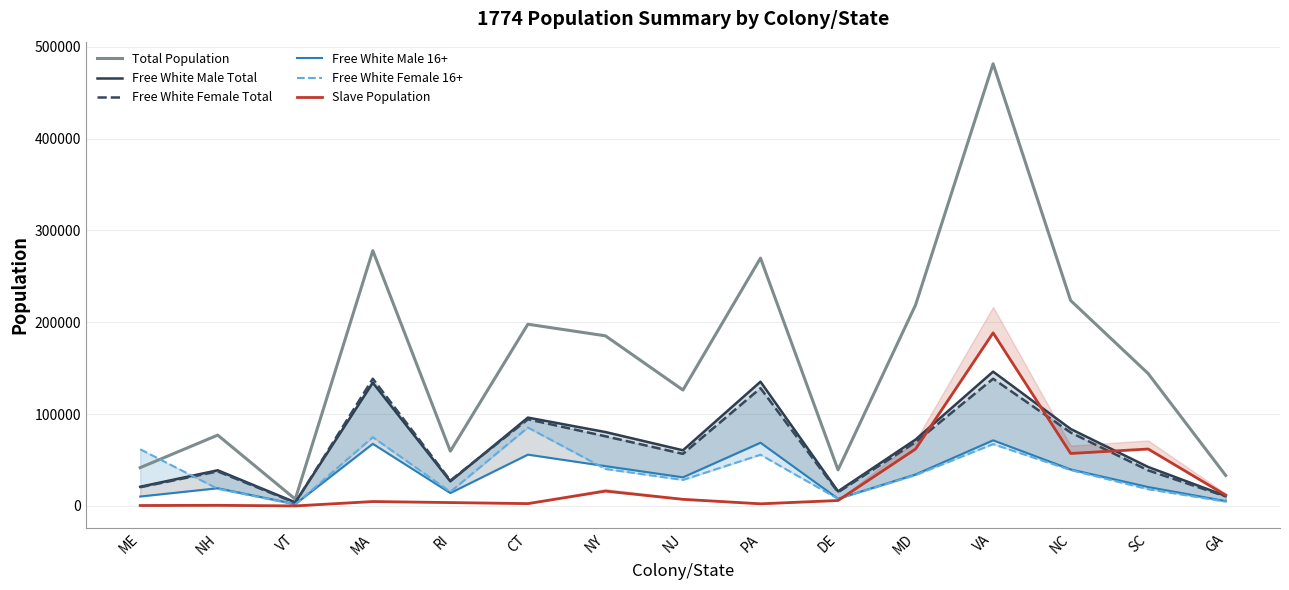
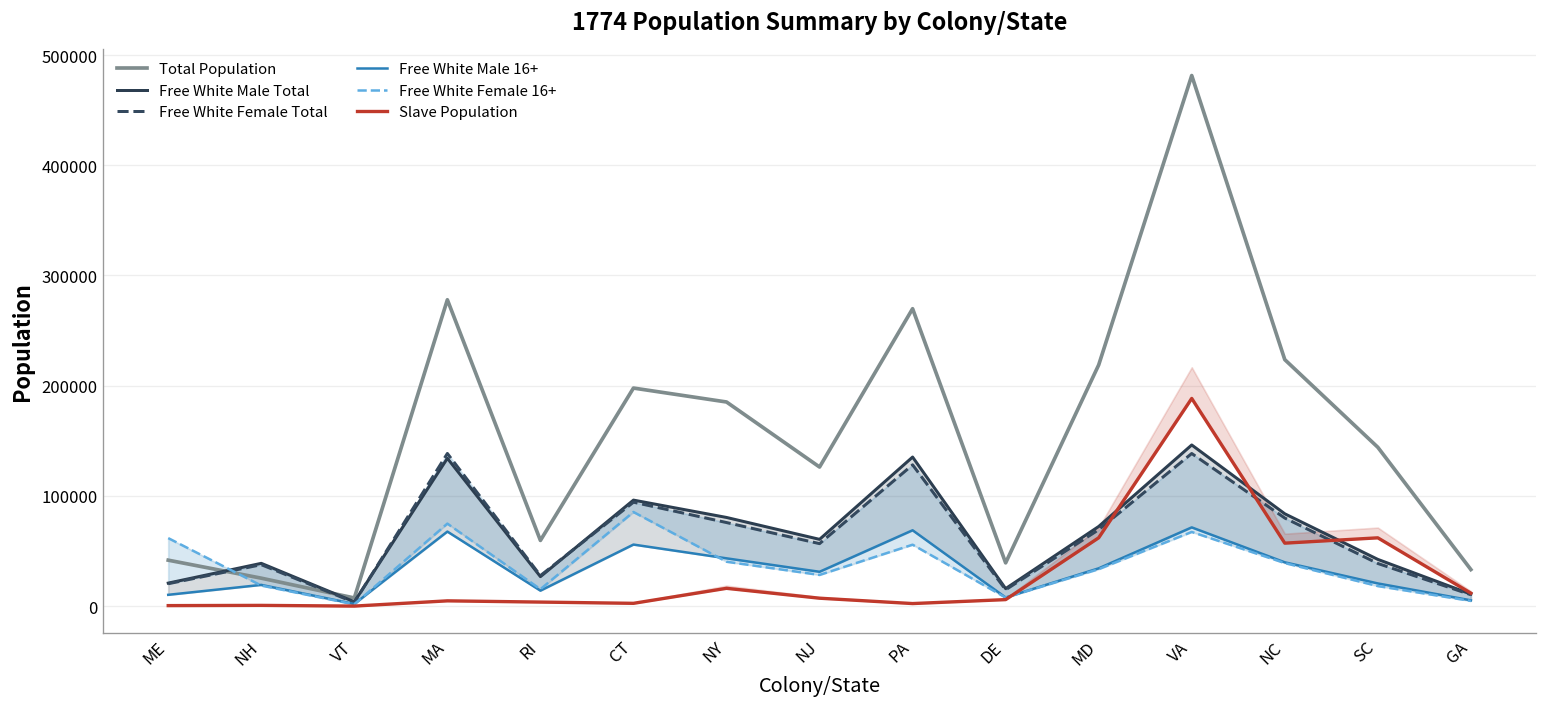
  {
    "Total Population": {
      "ME": 40000,
-     "NH": 80000,
+     "NH": 30000,
      "VT": 10000,
      "MA": 280000,
      "RI": 60000,
      "CT": 200000,
      "NY": 190000,
      "NJ": 130000,
      "PA": 270000,
      "DE": 40000,
      "MD": 220000,
      "VA": 480000,
      "NC": 220000,
      "SC": 140000,
      "GA": 30000
    },
    "Free White Female 16+": {
      "MA": 70000,
      "CT": 90000,
      "NY": 40000,
      "NJ": 30000,
      "PA": 60000,
      "VA": 70000
    }
  }
